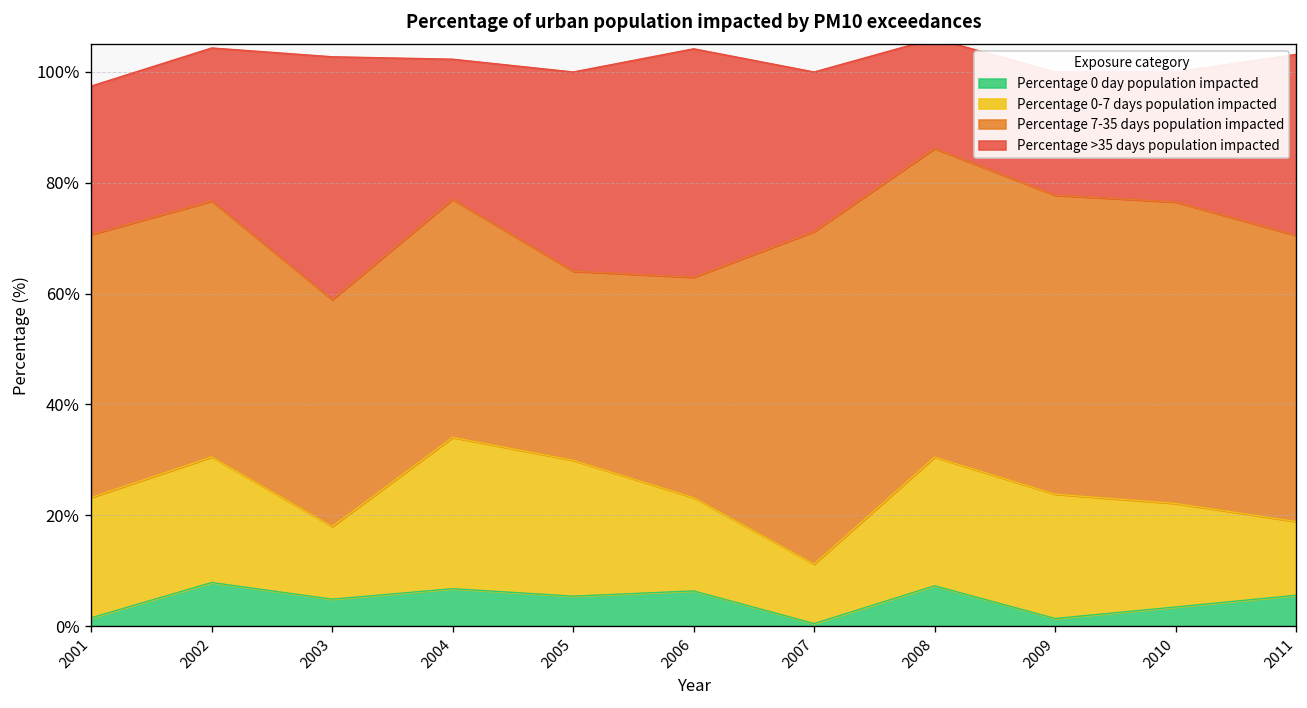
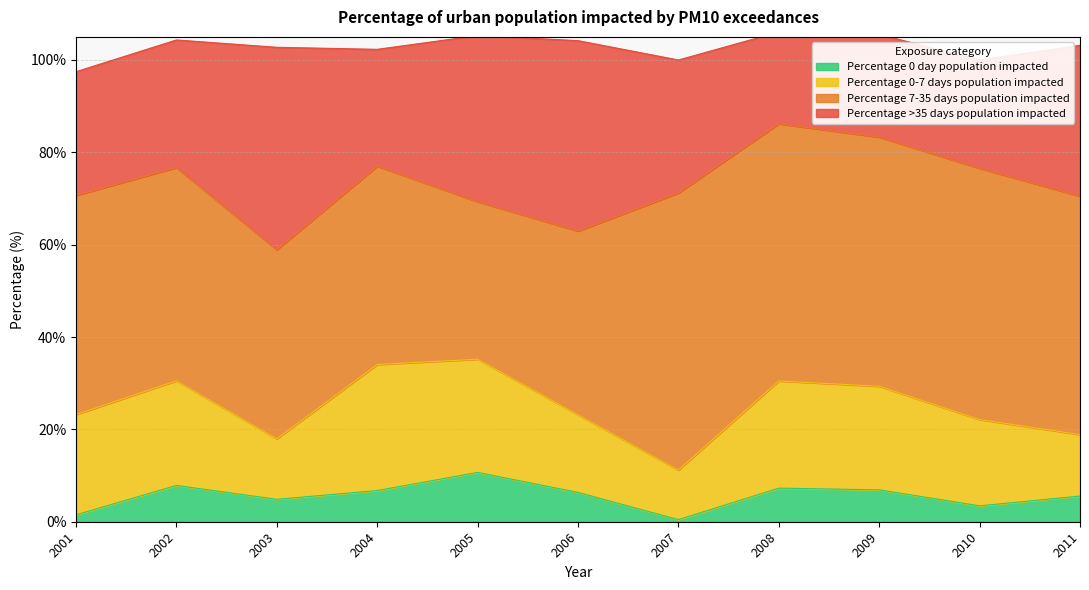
  {
    "Percentage 0 day population impacted": {
      "2001": "2%",
      "2002": "8%",
      "2003": "5%",
      "2004": "7%",
-     "2005": "5%",
+     "2005": "11%",
      "2006": "6%",
      "2007": "0%",
      "2008": "7%",
-     "2009": "1%",
+     "2009": "7%",
      "2010": "3%",
      "2011": "6%"
    },
    "Percentage 0-7 days population impacted": {
      "2001": "22%",
      "2002": "23%",
      "2003": "13%",
      "2004": "27%",
      "2005": "25%",
      "2006": "17%",
      "2007": "11%",
      "2008": "23%",
      "2009": "22%",
      "2010": "19%",
      "2011": "13%"
    }
  }
